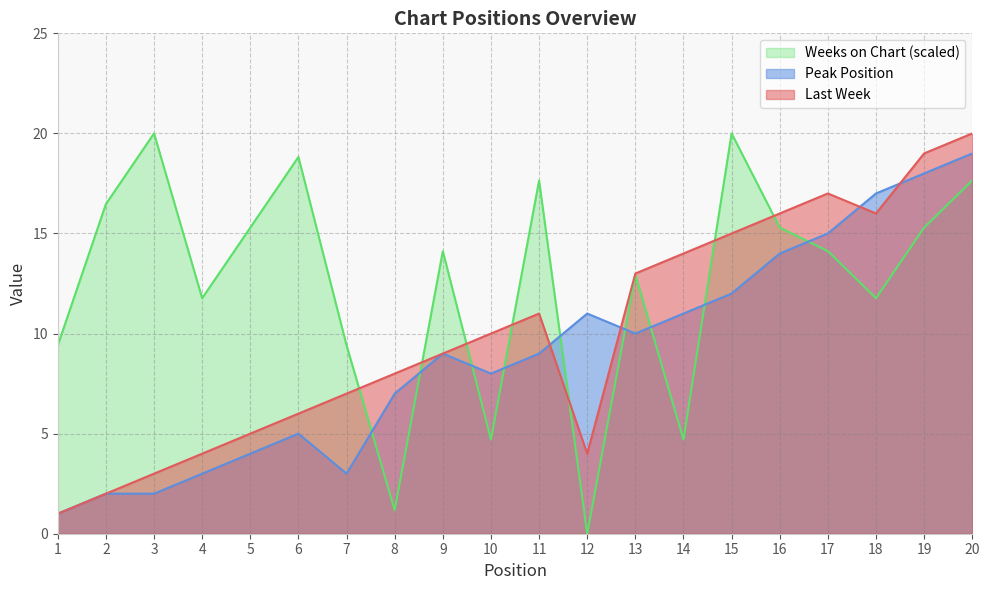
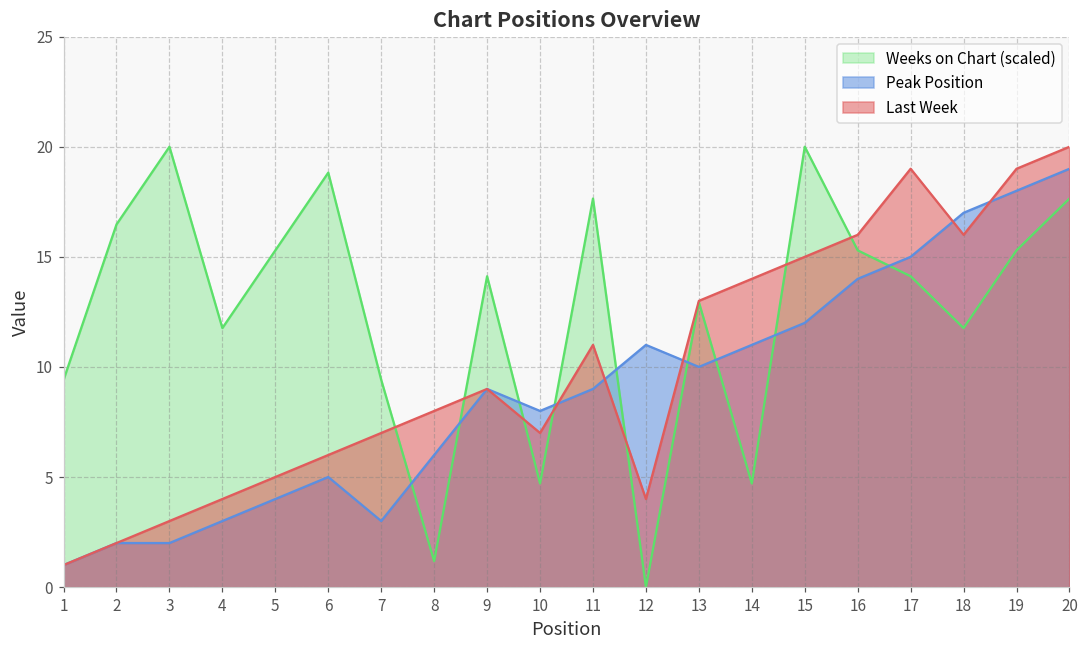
  {
    "Weeks on Chart (scaled)": {
      "1": 9.4,
      "2": 16.5,
      "3": 20,
      "4": 11.8,
      "5": 15.3,
      "6": 18.8,
      "7": 9.4,
      "8": 1.2,
      "9": 14,
      "10": 4.7,
      "11": 17.6,
      "12": 0,
      "14": 4.7,
      "15": 20,
      "16": 15.3,
      "17": 14,
      "18": 11.8,
      "19": 15.3,
      "20": 17.6
    },
    "Peak Position": {
      "3": 2,
      "4": 3,
      "5": 4,
      "6": 5,
      "7": 3,
-     "8": 7,
+     "8": 6,
      "10": 8,
      "11": 9,
      "12": 11,
      "13": 10,
      "14": 11,
      "15": 12,
      "16": 14,
      "17": 15,
      "18": 17,
      "19": 18,
      "20": 19
    },
    "Last Week": {
      "3": 3,
      "4": 4,
      "5": 5,
      "6": 6,
      "7": 7,
      "8": 8,
-     "10": 10,
+     "10": 7,
      "11": 11,
      "12": 4,
      "14": 14,
      "15": 15,
      "16": 16,
-     "17": 17,
+     "17": 19,
      "18": 16,
      "19": 19,
      "20": 20
    }
  }
